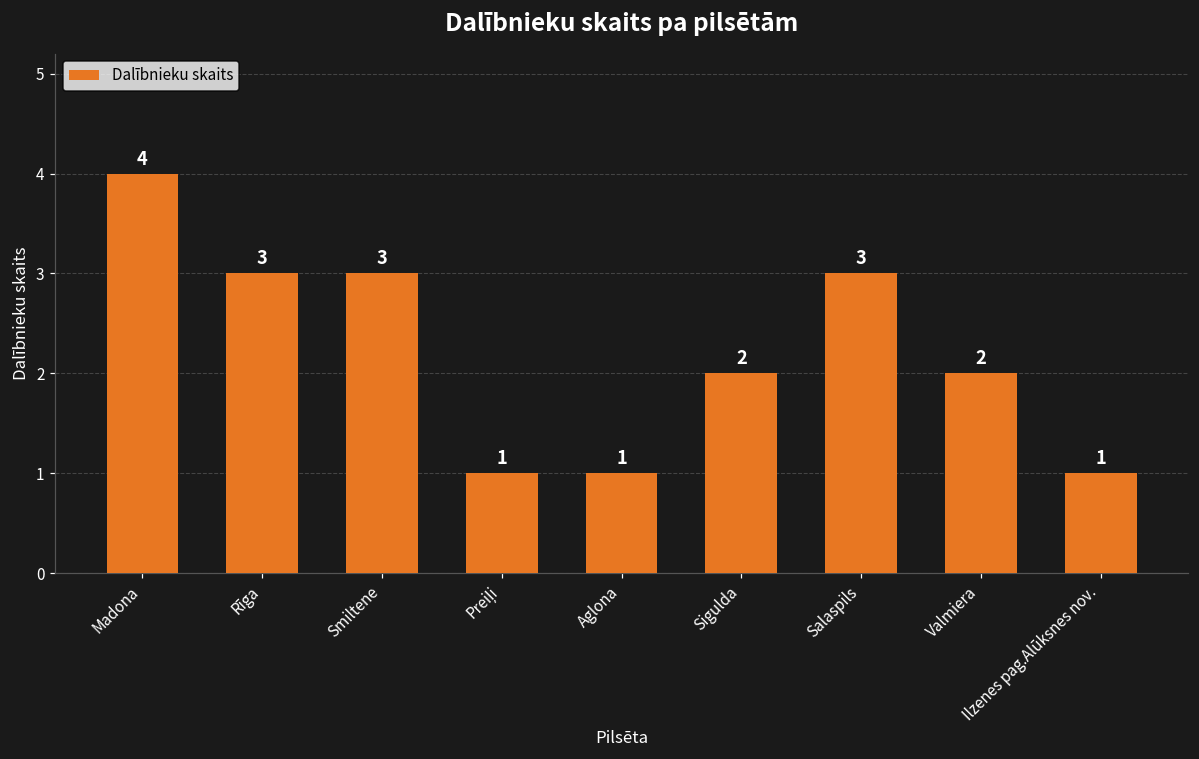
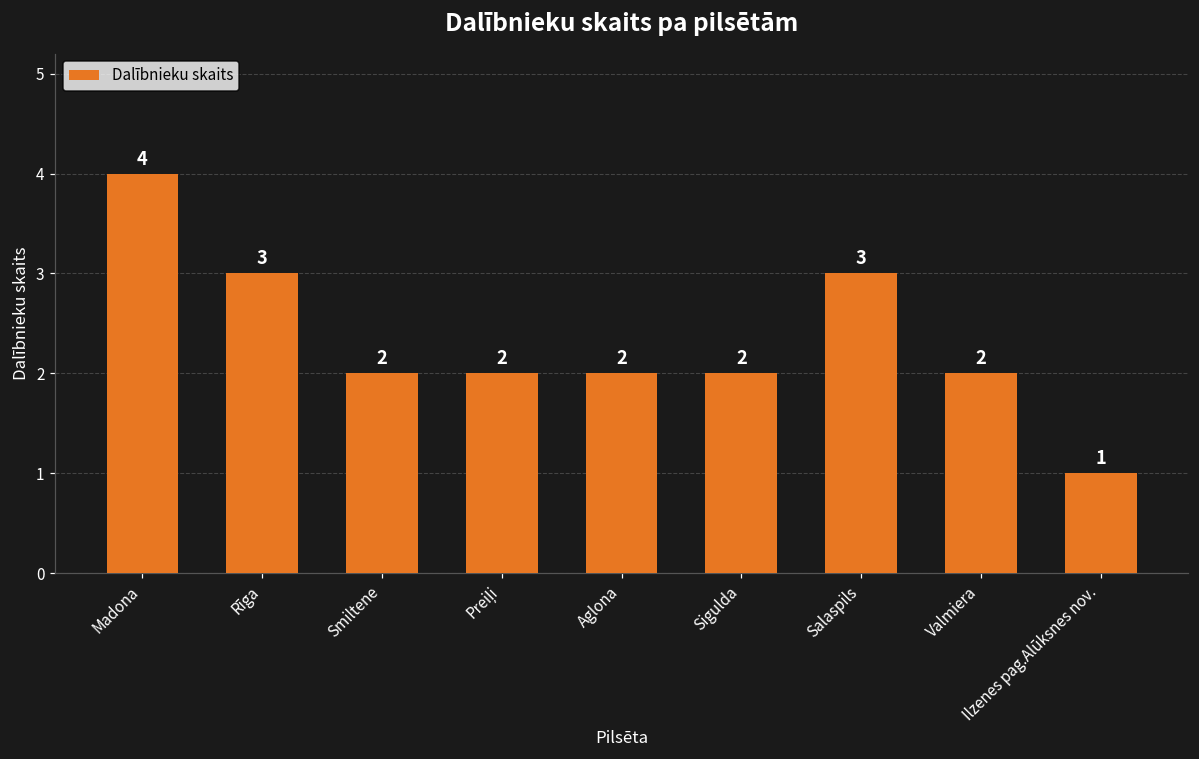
  {
    "Madona": 4,
    "Rīga": 3,
-   "Smiltene": 3,
-   "Preiļi": 1,
-   "Aglona": 1,
+   "Smiltene": 2,
+   "Preiļi": 2,
+   "Aglona": 2,
    "Sigulda": 2,
    "Salaspils": 3,
    "Valmiera": 2,
    "Ilzenes pag.Alūksnes nov.": 1
  }
